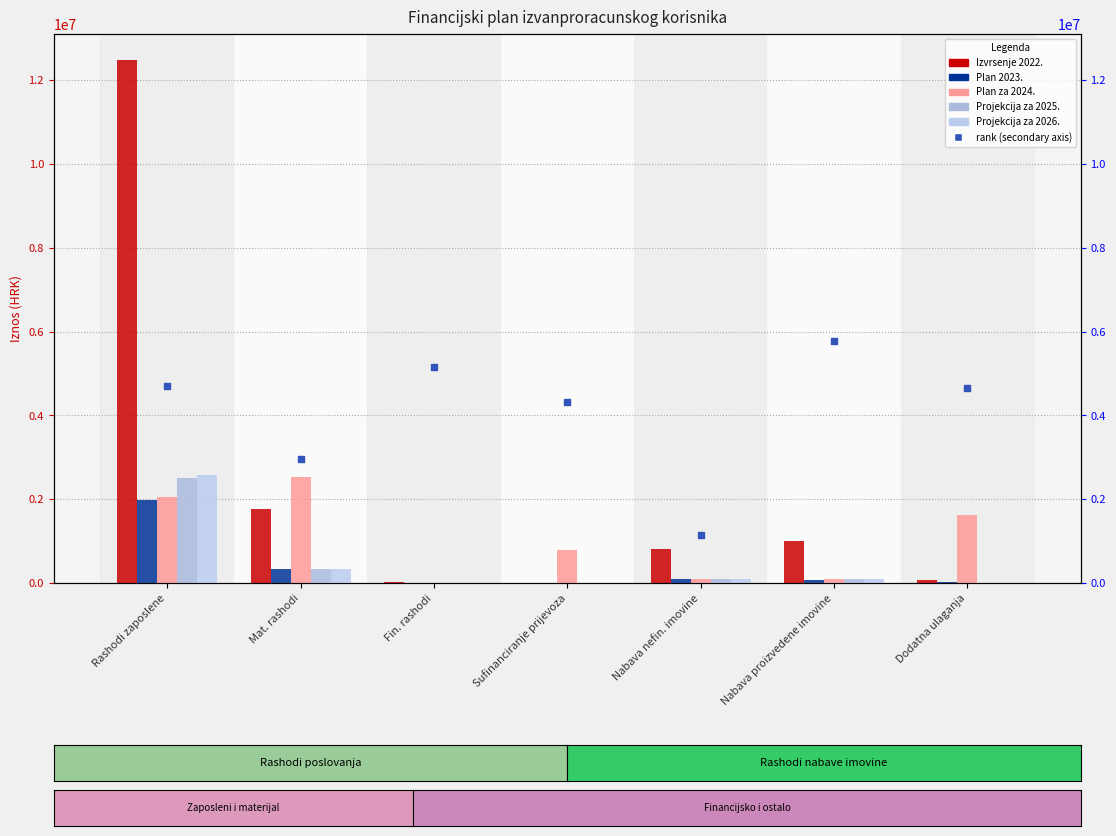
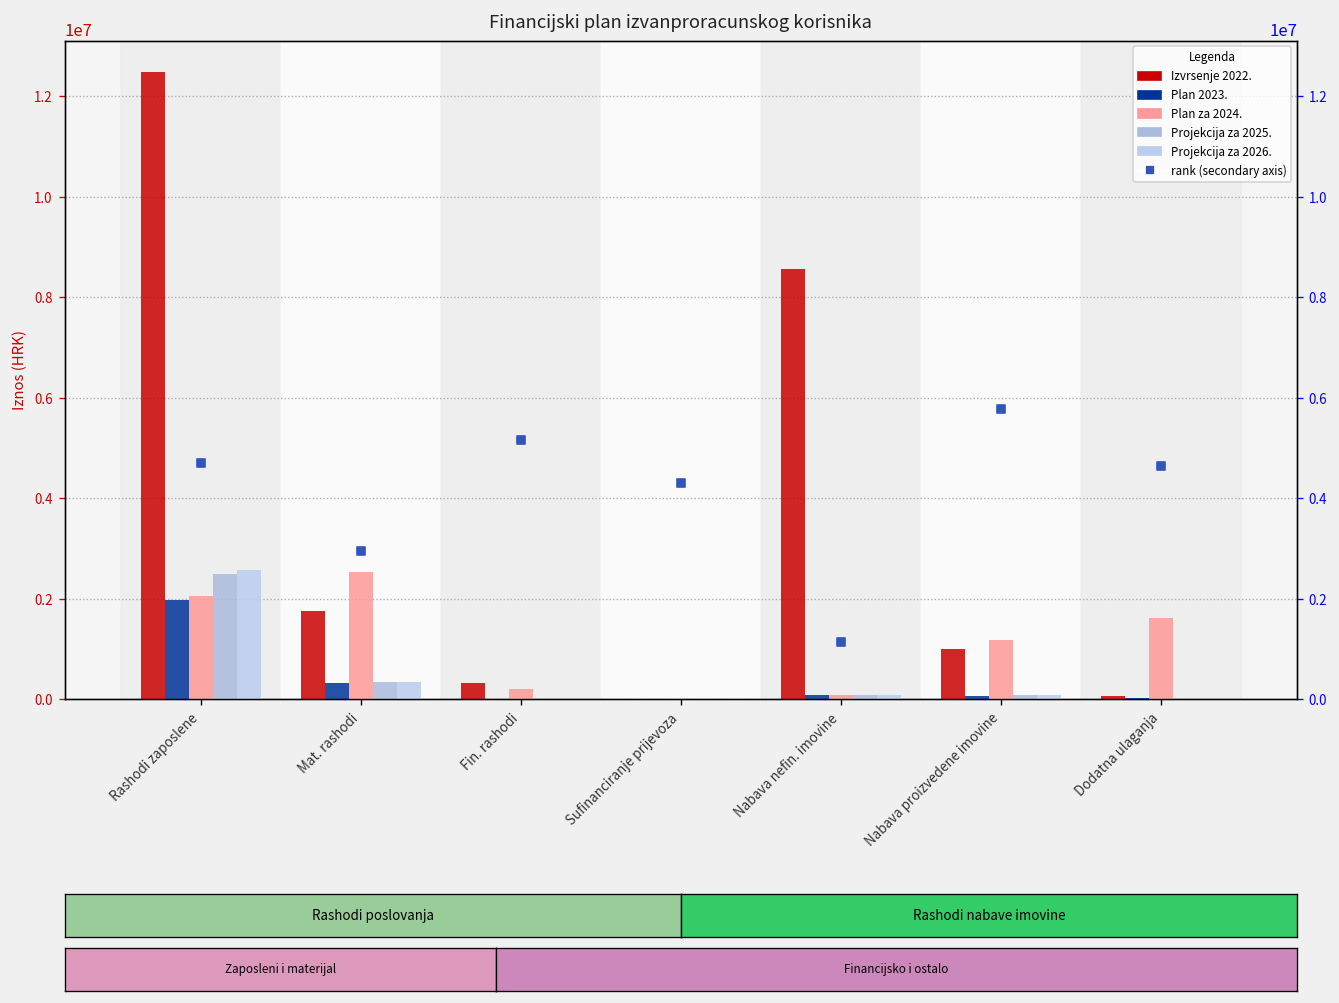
  {
    "Izvrsenje 2022.": {
      "Rashodi zaposlene": 12500000,
      "Mat. rashodi": 1800000,
-     "Fin. rashodi": 0,
+     "Fin. rashodi": 300000,
      "Sufinanciranje prijevoza": 0,
-     "Nabava nefin. imovine": 800000,
+     "Nabava nefin. imovine": 8600000,
      "Nabava proizvedene imovine": 1000000,
      "Dodatna ulaganja": 100000
    },
    "Plan za 2024.": {
      "Rashodi zaposlene": 2100000,
      "Mat. rashodi": 2500000,
-     "Fin. rashodi": 0,
-     "Sufinanciranje prijevoza": 800000,
+     "Fin. rashodi": 200000,
+     "Sufinanciranje prijevoza": 0,
      "Nabava nefin. imovine": 100000,
-     "Nabava proizvedene imovine": 100000,
+     "Nabava proizvedene imovine": 1200000,
      "Dodatna ulaganja": 1600000
    }
  }
